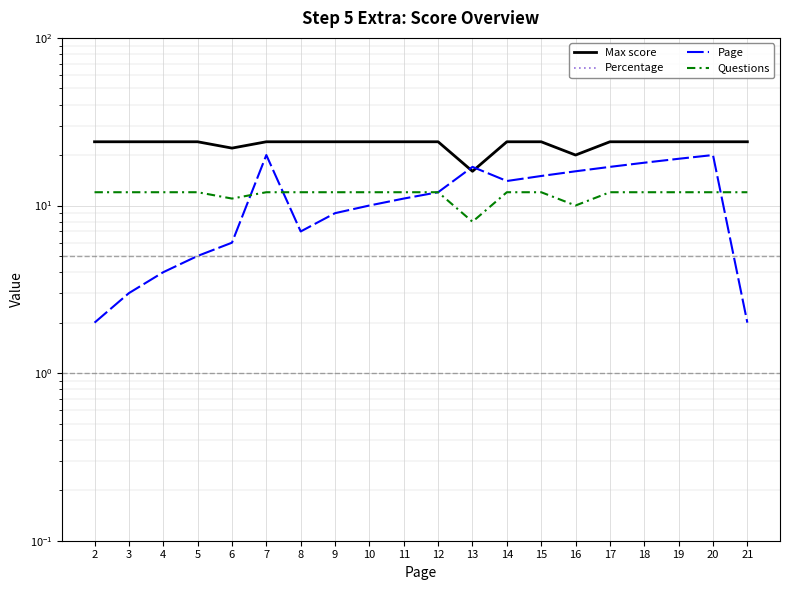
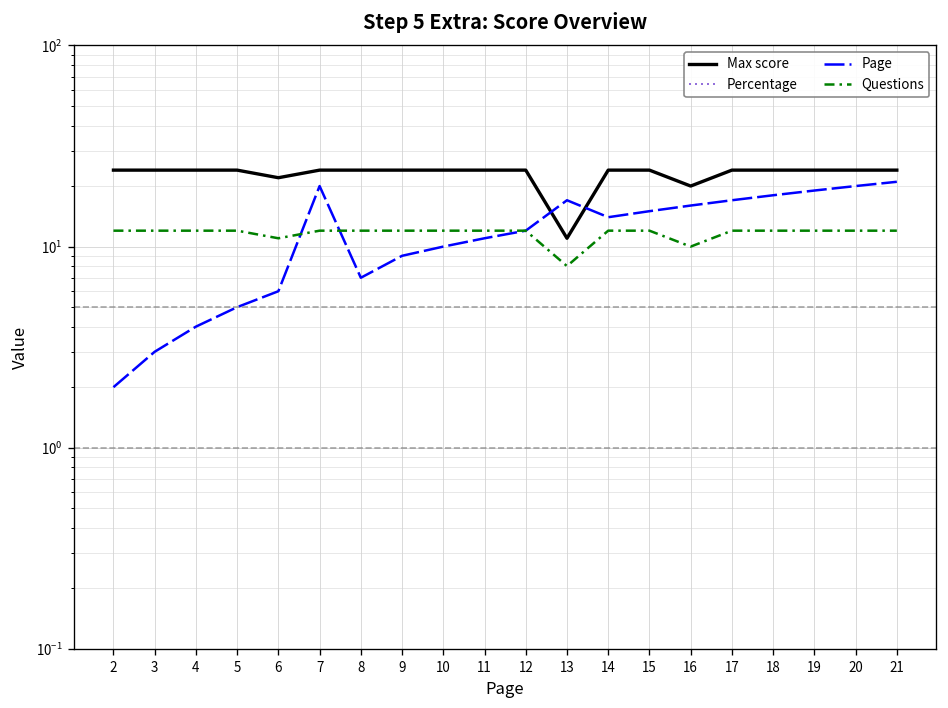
  {
    "Max score": {
      "2": 24,
      "3": 24,
      "4": 24,
      "5": 24,
      "6": 22,
      "7": 24,
      "8": 24,
      "9": 24,
      "10": 24,
      "11": 24,
      "12": 24,
-     "13": 16,
+     "13": 11,
      "14": 24,
      "15": 24,
      "16": 20,
      "17": 24,
      "18": 24,
      "19": 24,
      "20": 24,
      "21": 24
    },
    "Page": {
      "2": 2,
      "3": 3,
      "4": 4,
      "5": 5,
      "6": 6,
      "7": 20,
      "8": 7,
      "9": 9,
      "10": 10,
      "11": 11,
      "13": 17,
      "14": 14,
      "15": 15,
      "16": 16,
      "17": 17,
      "18": 18,
      "19": 19,
      "20": 20,
-     "21": 2
+     "21": 21
    },
    "Questions": {
      "2": 12,
      "3": 12,
      "4": 12,
      "5": 12,
      "6": 11,
      "7": 12,
      "8": 12,
      "9": 12,
      "10": 12,
      "11": 12,
      "13": 8,
      "14": 12,
      "15": 12,
      "16": 10,
      "17": 12,
      "18": 12,
      "19": 12,
      "20": 12,
      "21": 12
    }
  }
